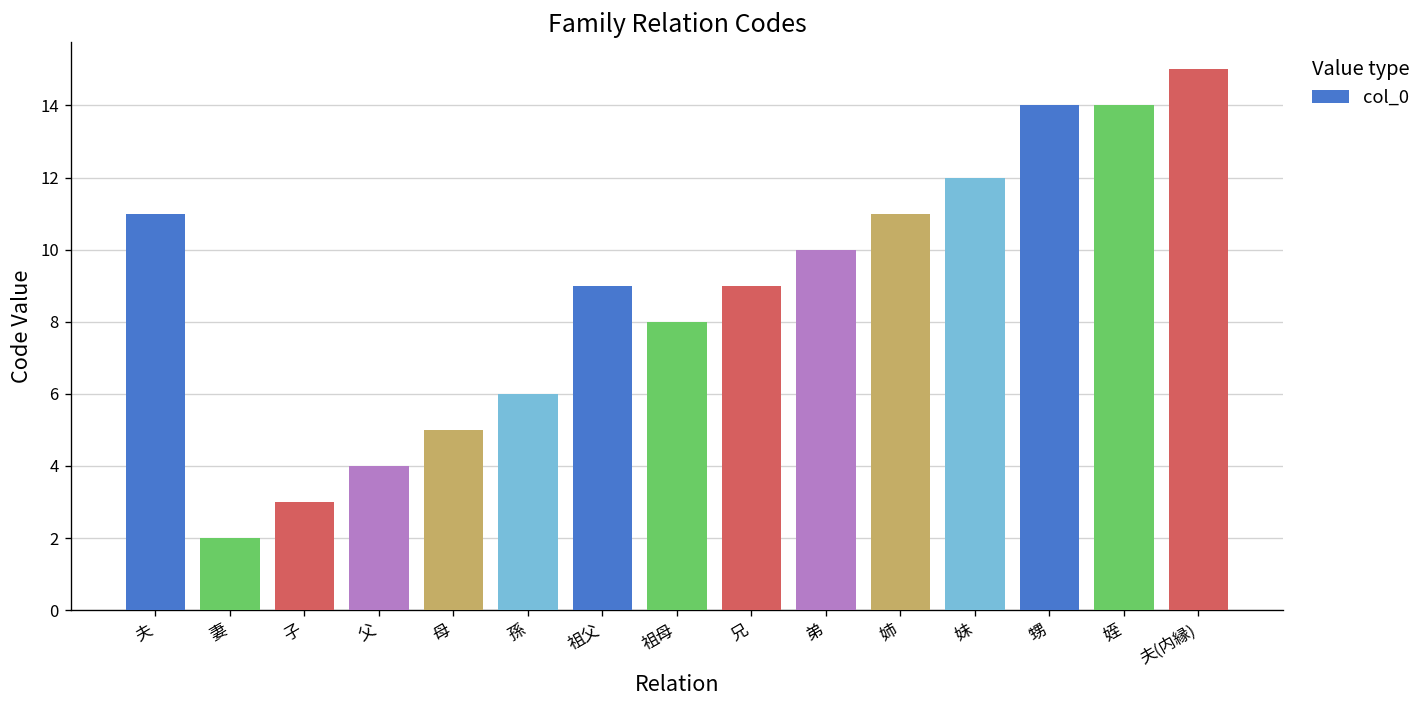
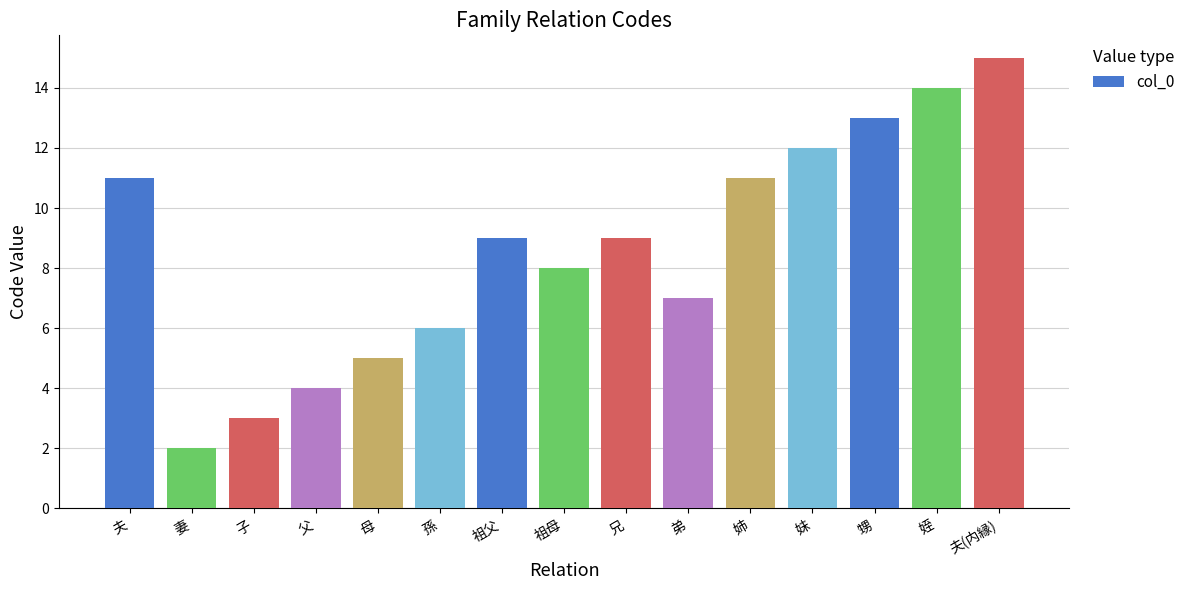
  {
    "夫": 11,
    "妻": 2,
    "子": 3,
    "父": 4,
    "母": 5,
    "孫": 6,
    "祖父": 9,
    "祖母": 8,
    "兄": 9,
-   "弟": 10,
+   "弟": 7,
    "姉": 11,
    "妹": 12,
-   "甥": 14,
+   "甥": 13,
    "姪": 14,
    "夫(内縁)": 15
  }
